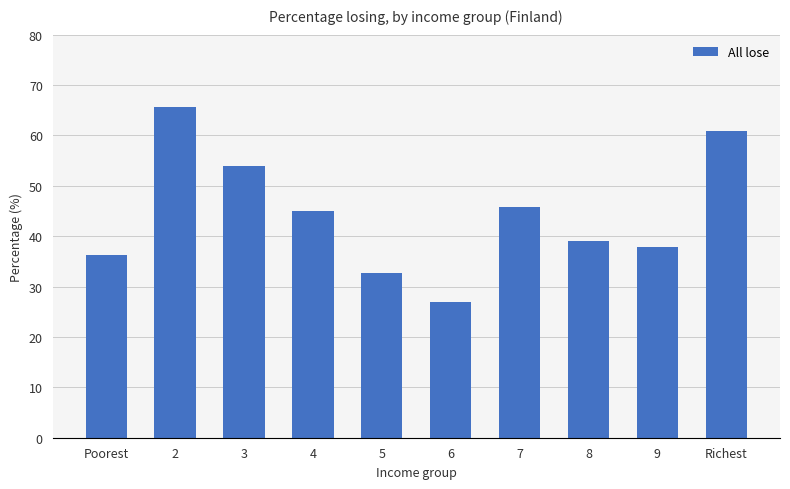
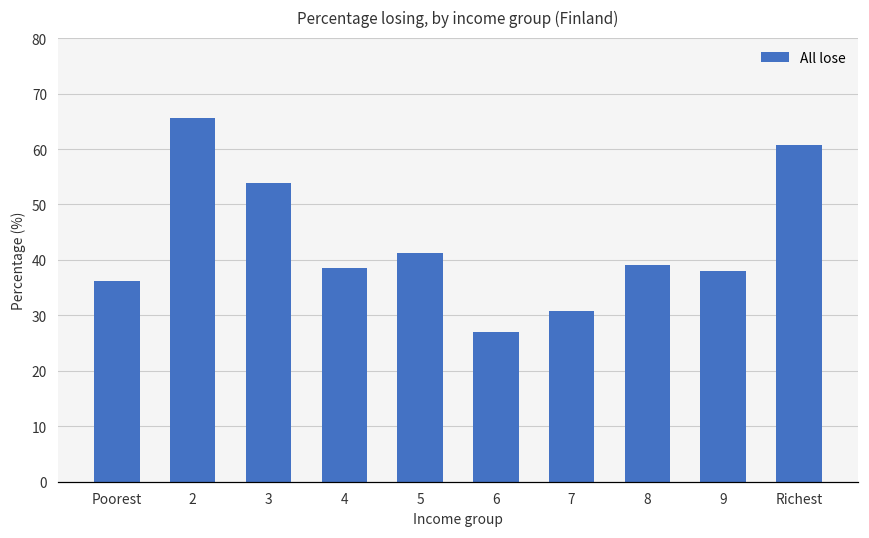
  {
    "Poorest": 36,
    "2": 66,
    "3": 54,
-   "4": 45,
-   "5": 33,
+   "4": 38,
+   "5": 41,
    "6": 27,
-   "7": 46,
+   "7": 31,
    "8": 39,
    "9": 38,
    "Richest": 61
  }
